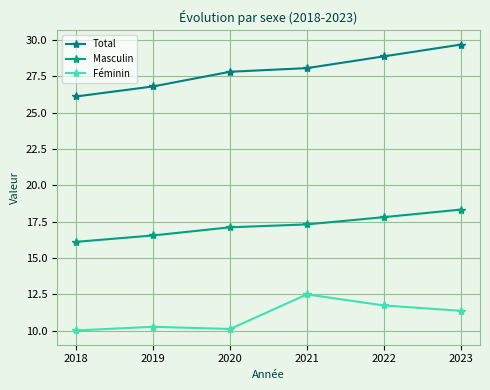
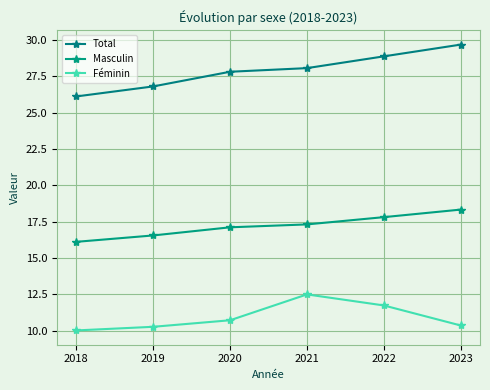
  {
    "Féminin": {
      "2018": 10.0,
      "2019": 10.3,
-     "2020": 10.1,
+     "2020": 10.7,
      "2021": 12.5,
      "2022": 11.7,
-     "2023": 11.4
+     "2023": 10.4
    }
  }
